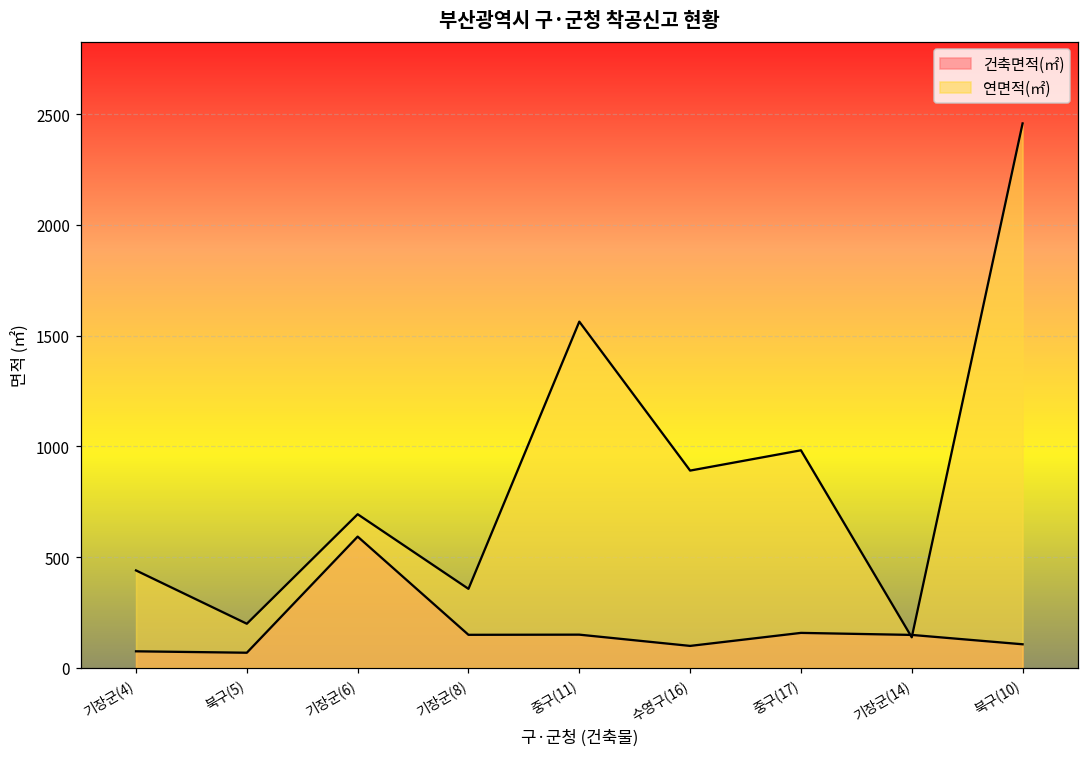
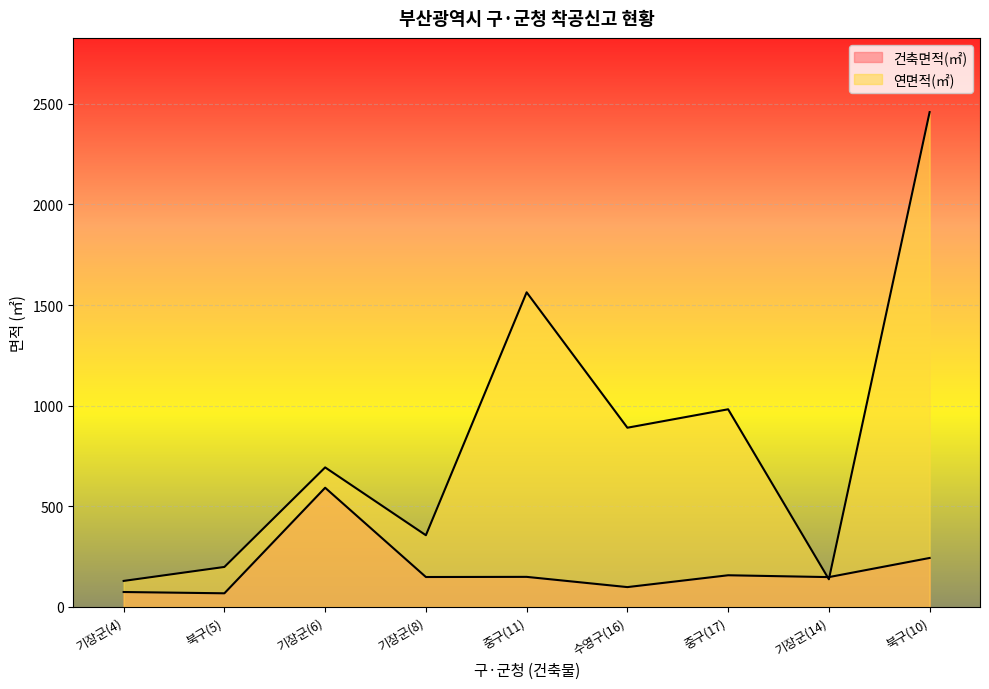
  {
    "건축면적(㎡)": {
      "기장군(4)": 70,
      "북구(5)": 70,
      "기장군(6)": 590,
      "기장군(8)": 150,
      "중구(11)": 150,
      "수영구(16)": 100,
      "중구(17)": 160,
-     "북구(10)": 110
+     "북구(10)": 240
    },
    "연면적(㎡)": {
-     "기장군(4)": 440,
+     "기장군(4)": 130,
      "북구(5)": 200,
      "기장군(6)": 690,
      "기장군(8)": 360,
      "중구(11)": 1560,
      "수영구(16)": 890,
      "중구(17)": 980,
      "북구(10)": 2460
    }
  }
